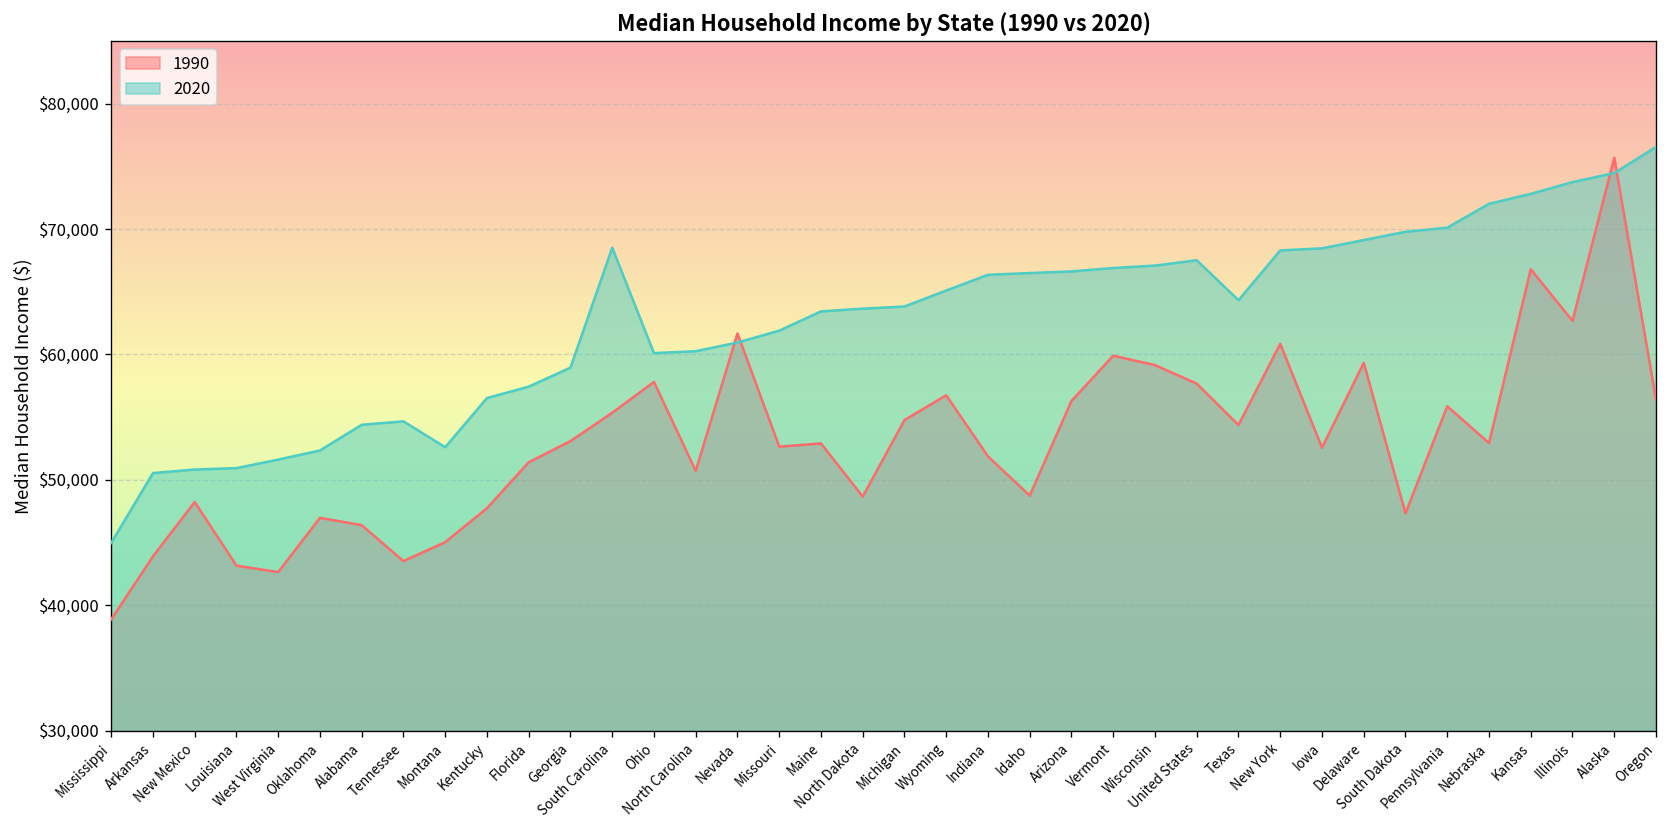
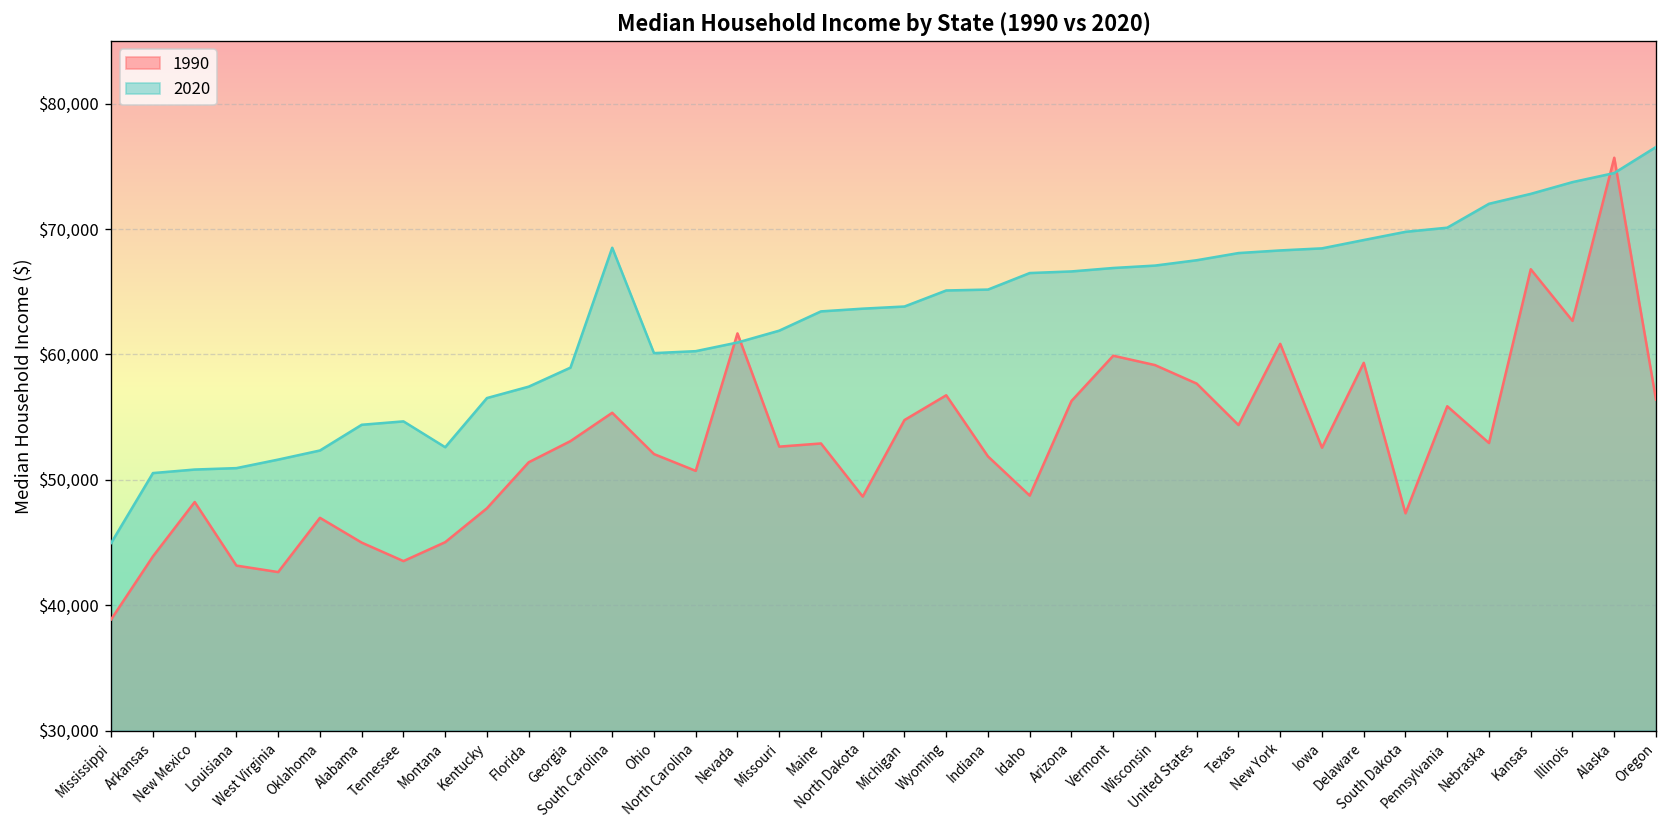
  {
    "1990": {
      "Mississippi": "$38,900",
      "Arkansas": "$43,900",
      "New Mexico": "$48,200",
      "Louisiana": "$43,200",
      "West Virginia": "$42,600",
      "Oklahoma": "$47,000",
-     "Alabama": "$46,400",
+     "Alabama": "$45,000",
      "Tennessee": "$43,500",
      "Montana": "$45,000",
      "Kentucky": "$47,700",
      "Florida": "$51,400",
      "Georgia": "$53,100",
      "South Carolina": "$55,400",
-     "Ohio": "$57,800",
+     "Ohio": "$52,100",
      "North Carolina": "$50,700",
      "Nevada": "$61,700",
      "Missouri": "$52,600",
      "Maine": "$52,900",
      "North Dakota": "$48,700",
      "Michigan": "$54,800",
      "Wyoming": "$56,700",
      "Indiana": "$51,900",
      "Idaho": "$48,700",
      "Arizona": "$56,300",
      "Vermont": "$59,900",
      "Wisconsin": "$59,200",
      "United States": "$57,700",
      "Texas": "$54,400",
      "New York": "$60,900",
      "Iowa": "$52,600",
      "Delaware": "$59,300",
      "South Dakota": "$47,300",
      "Pennsylvania": "$55,900",
      "Nebraska": "$52,900",
      "Kansas": "$66,800",
      "Illinois": "$62,700",
      "Alaska": "$75,700",
      "Oregon": "$56,400"
    },
    "2020": {
      "Mississippi": "$45,000",
      "Arkansas": "$50,500",
      "New Mexico": "$50,800",
      "Louisiana": "$50,900",
      "West Virginia": "$51,600",
      "Oklahoma": "$52,300",
      "Alabama": "$54,400",
      "Tennessee": "$54,700",
      "Montana": "$52,600",
      "Kentucky": "$56,500",
      "Florida": "$57,400",
      "Georgia": "$59,000",
      "South Carolina": "$68,500",
      "Ohio": "$60,100",
      "North Carolina": "$60,300",
      "Nevada": "$61,000",
      "Missouri": "$61,900",
      "Maine": "$63,400",
      "North Dakota": "$63,700",
      "Michigan": "$63,800",
      "Wyoming": "$65,100",
-     "Indiana": "$66,400",
+     "Indiana": "$65,200",
      "Idaho": "$66,500",
      "Arizona": "$66,600",
      "Vermont": "$66,900",
      "Wisconsin": "$67,100",
      "United States": "$67,500",
-     "Texas": "$64,300",
+     "Texas": "$68,100",
      "New York": "$68,300",
      "Iowa": "$68,500",
      "Delaware": "$69,100",
      "South Dakota": "$69,800",
      "Pennsylvania": "$70,100",
      "Nebraska": "$72,000",
      "Kansas": "$72,800",
      "Illinois": "$73,800",
      "Alaska": "$74,500",
      "Oregon": "$76,600"
    }
  }
